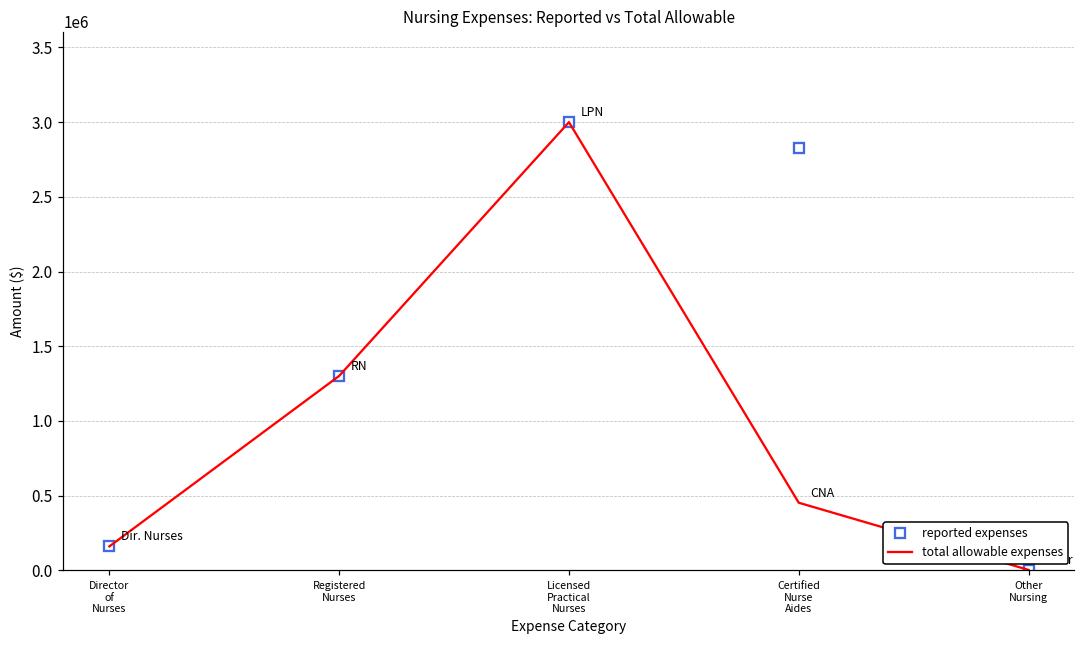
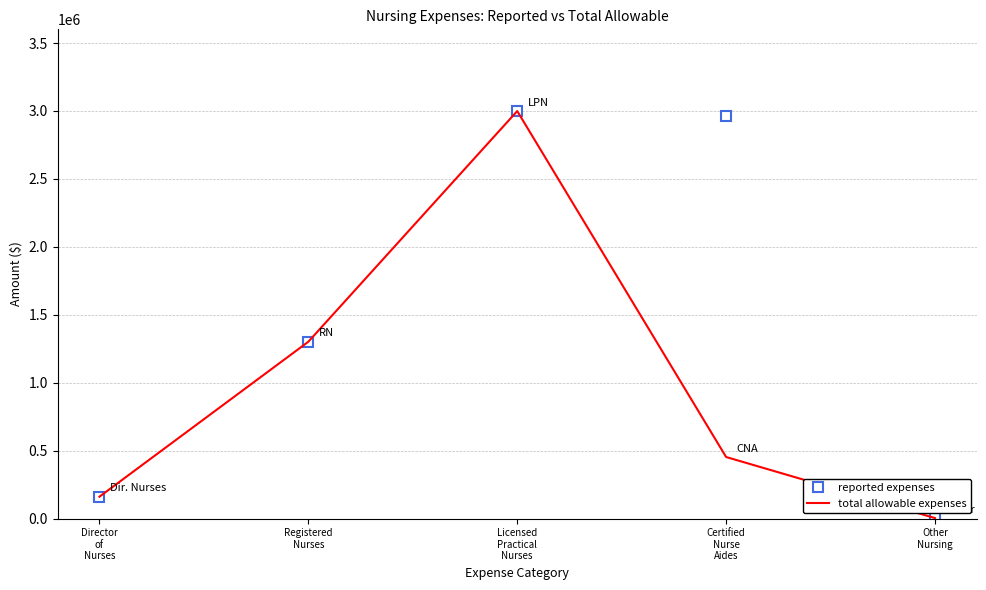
  {
    "reported expenses": {
-     "Certified Nurse Aides": 2820000
+     "Certified Nurse Aides": 2970000
    },
    "total allowable expenses": {
      "Certified Nurse Aides": 450000
    }
  }
